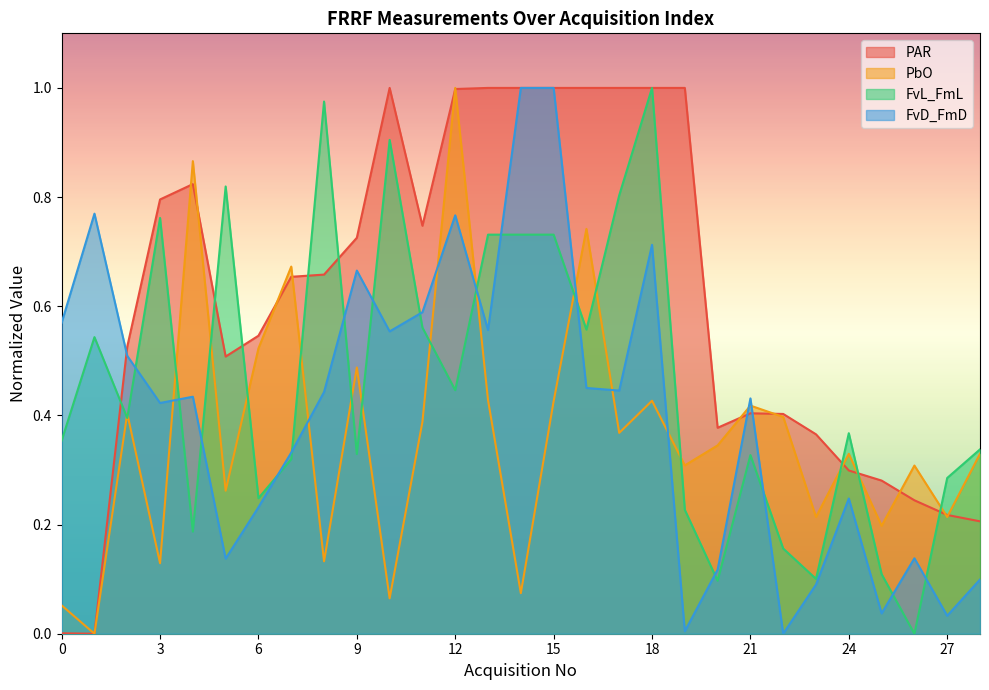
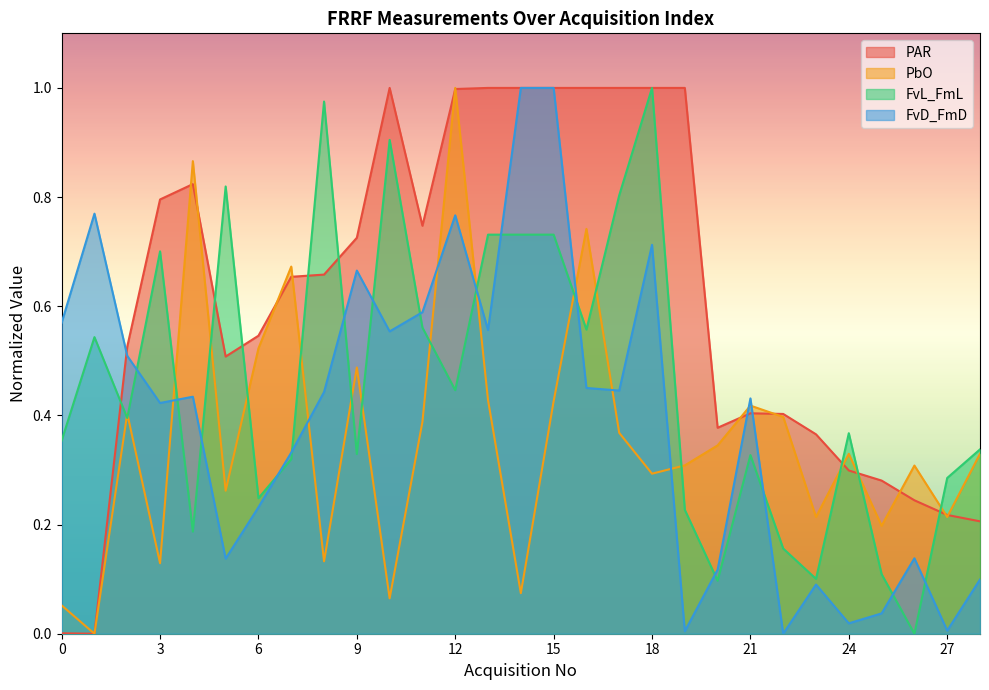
  {
    "PAR": {
      "0": 0.00,
      "3": 0.80,
      "6": 0.55,
      "9": 0.73,
      "21": 0.40,
      "24": 0.30
    },
    "PbO": {
      "0": 0.05,
      "3": 0.13,
      "6": 0.52,
      "9": 0.49,
      "15": 0.43,
-     "18": 0.43,
+     "18": 0.29,
      "21": 0.42,
      "24": 0.33
    },
    "FvL_FmL": {
      "0": 0.35,
-     "3": 0.76,
+     "3": 0.70,
      "6": 0.25,
      "9": 0.33,
      "12": 0.45,
      "15": 0.73,
      "21": 0.33,
      "24": 0.37,
      "27": 0.29
    },
    "FvD_FmD": {
      "0": 0.57,
      "3": 0.42,
      "6": 0.23,
      "9": 0.67,
      "12": 0.77,
      "18": 0.71,
      "21": 0.43,
-     "24": 0.25,
-     "27": 0.03
+     "24": 0.02,
+     "27": 0.01
    }
  }
